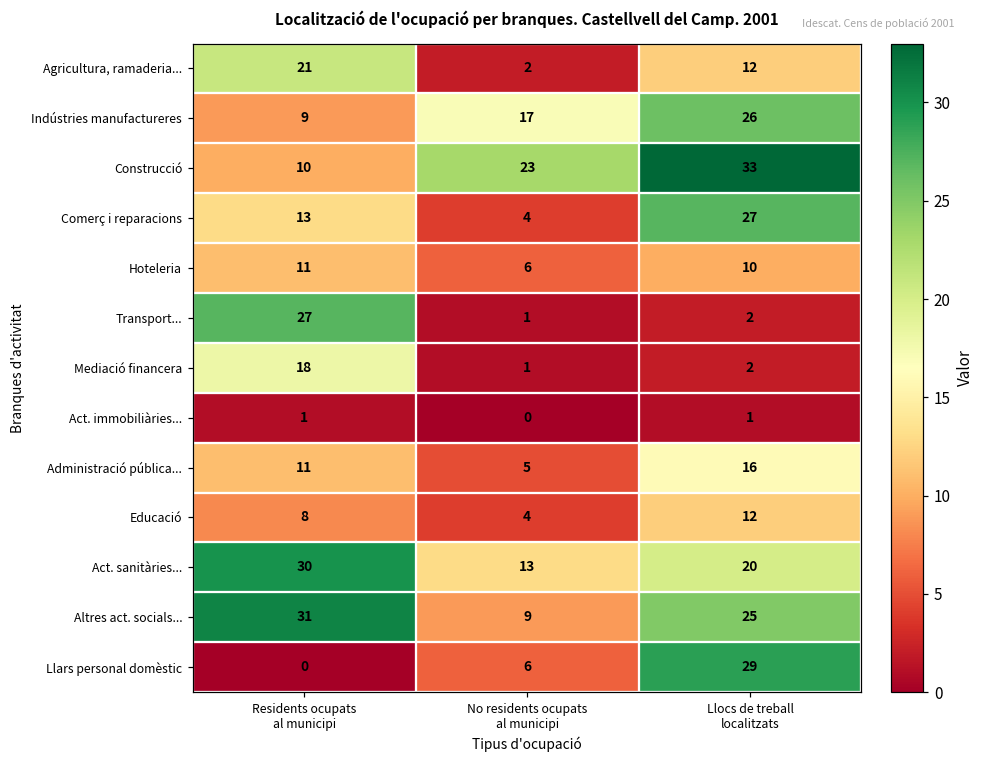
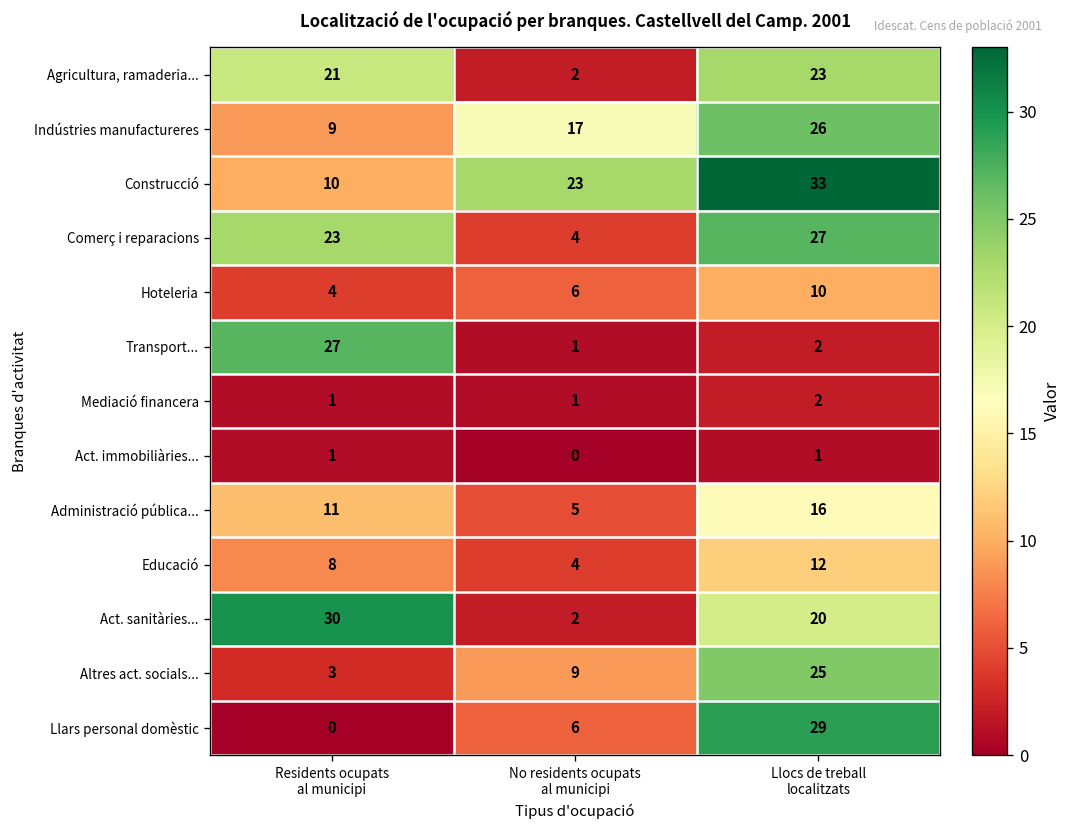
  {
    "Agricultura, ramaderia...": {
      "Residents ocupats al municipi": 21,
      "No residents ocupats al municipi": 2,
-     "Llocs de treball localitzats": 12
+     "Llocs de treball localitzats": 23
    },
    "Indústries manufactureres": {
      "Residents ocupats al municipi": 9,
      "No residents ocupats al municipi": 17,
      "Llocs de treball localitzats": 26
    },
    "Construcció": {
      "Residents ocupats al municipi": 10,
      "No residents ocupats al municipi": 23,
      "Llocs de treball localitzats": 33
    },
    "Comerç i reparacions": {
-     "Residents ocupats al municipi": 13,
+     "Residents ocupats al municipi": 23,
      "No residents ocupats al municipi": 4,
      "Llocs de treball localitzats": 27
    },
    "Hoteleria": {
-     "Residents ocupats al municipi": 11,
+     "Residents ocupats al municipi": 4,
      "No residents ocupats al municipi": 6,
      "Llocs de treball localitzats": 10
    },
    "Transport...": {
      "Residents ocupats al municipi": 27,
      "No residents ocupats al municipi": 1,
      "Llocs de treball localitzats": 2
    },
    "Mediació financera": {
-     "Residents ocupats al municipi": 18,
+     "Residents ocupats al municipi": 1,
      "No residents ocupats al municipi": 1,
      "Llocs de treball localitzats": 2
    },
    "Act. immobiliàries...": {
      "Residents ocupats al municipi": 1,
      "No residents ocupats al municipi": 0,
      "Llocs de treball localitzats": 1
    },
    "Administració pública...": {
      "Residents ocupats al municipi": 11,
      "No residents ocupats al municipi": 5,
      "Llocs de treball localitzats": 16
    },
    "Educació": {
      "Residents ocupats al municipi": 8,
      "No residents ocupats al municipi": 4,
      "Llocs de treball localitzats": 12
    },
    "Act. sanitàries...": {
      "Residents ocupats al municipi": 30,
-     "No residents ocupats al municipi": 13,
+     "No residents ocupats al municipi": 2,
      "Llocs de treball localitzats": 20
    },
    "Altres act. socials...": {
-     "Residents ocupats al municipi": 31,
+     "Residents ocupats al municipi": 3,
      "No residents ocupats al municipi": 9,
      "Llocs de treball localitzats": 25
    },
    "Llars personal domèstic": {
      "Residents ocupats al municipi": 0,
      "No residents ocupats al municipi": 6,
      "Llocs de treball localitzats": 29
    }
  }
